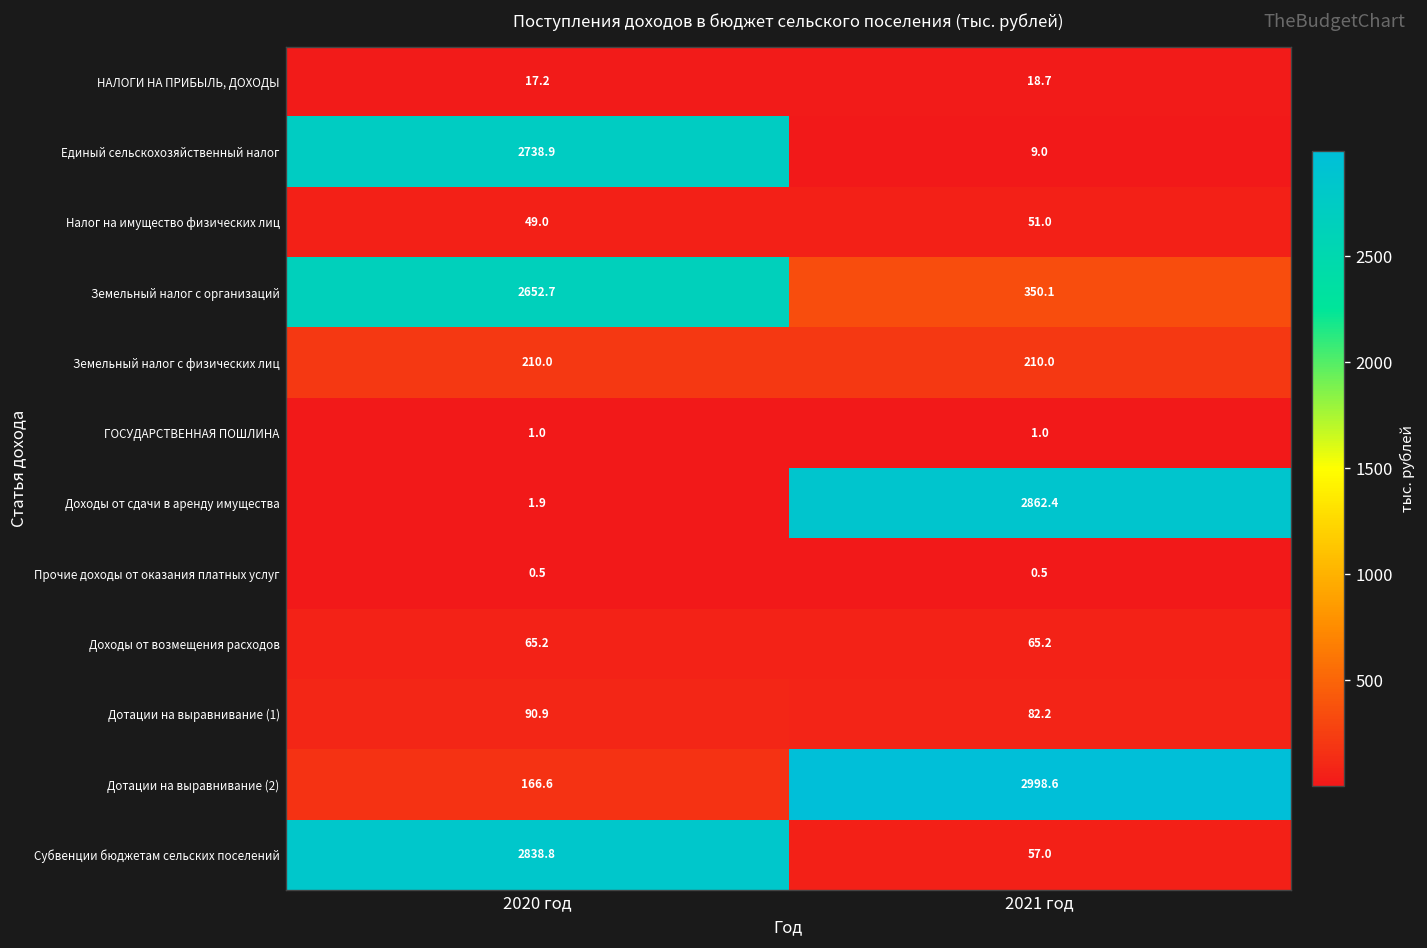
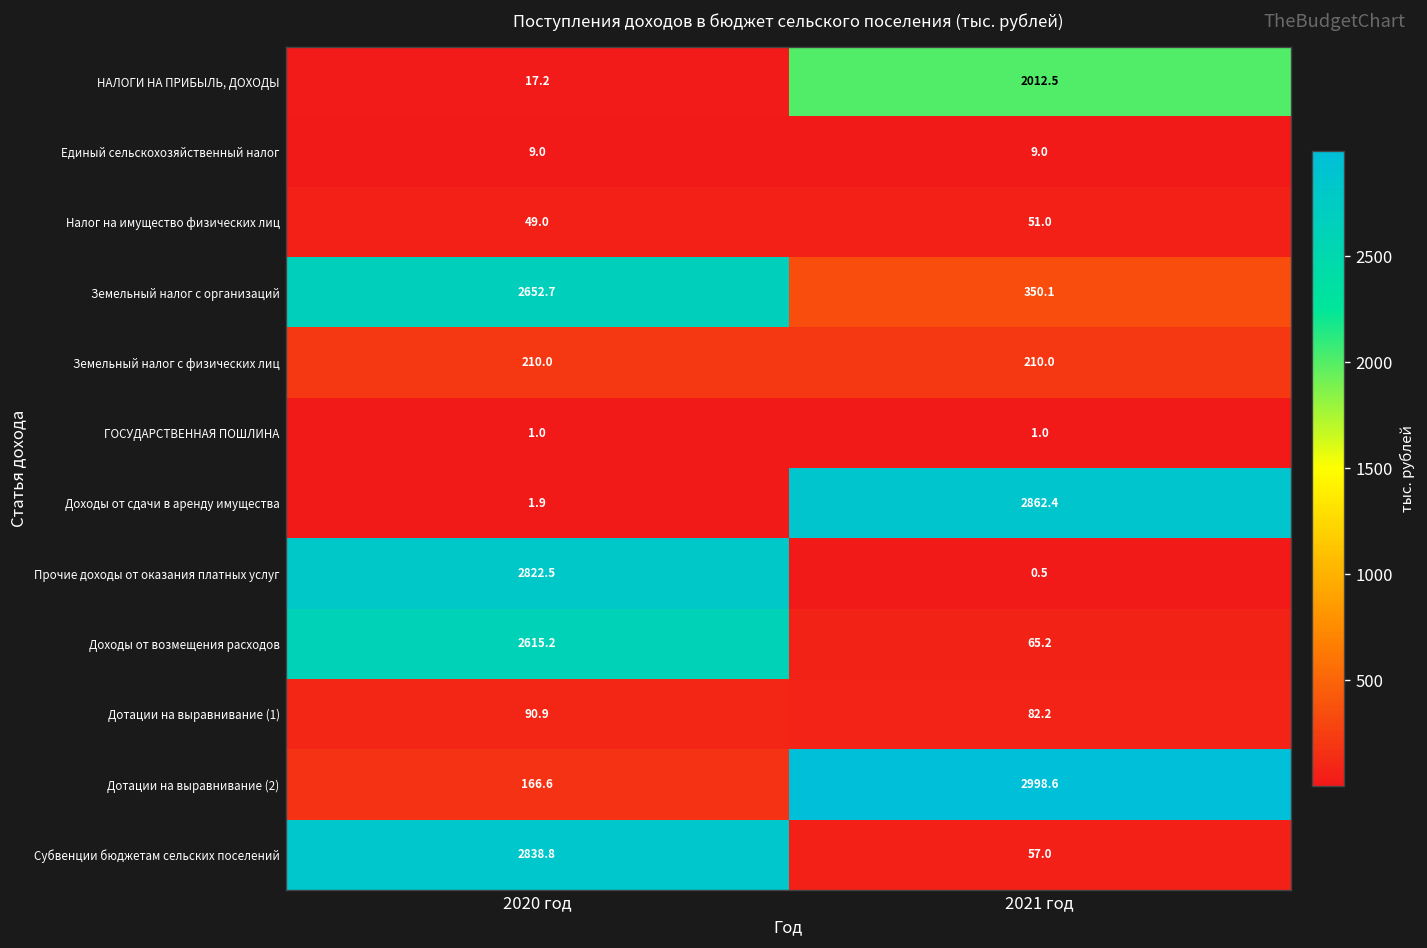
  {
    "НАЛОГИ НА ПРИБЫЛЬ, ДОХОДЫ": {
      "2020 год": 17.2,
-     "2021 год": 18.7
+     "2021 год": 2012.5
    },
    "Единый сельскохозяйственный налог": {
-     "2020 год": 2738.9,
+     "2020 год": 9.0,
      "2021 год": 9.0
    },
    "Налог на имущество физических лиц": {
      "2020 год": 49.0,
      "2021 год": 51.0
    },
    "Земельный налог с организаций": {
      "2020 год": 2652.7,
      "2021 год": 350.1
    },
    "Земельный налог с физических лиц": {
      "2020 год": 210.0,
      "2021 год": 210.0
    },
    "ГОСУДАРСТВЕННАЯ ПОШЛИНА": {
      "2020 год": 1.0,
      "2021 год": 1.0
    },
    "Доходы от сдачи в аренду имущества": {
      "2020 год": 1.9,
      "2021 год": 2862.4
    },
    "Прочие доходы от оказания платных услуг": {
-     "2020 год": 0.5,
+     "2020 год": 2822.5,
      "2021 год": 0.5
    },
    "Доходы от возмещения расходов": {
-     "2020 год": 65.2,
+     "2020 год": 2615.2,
      "2021 год": 65.2
    },
    "Дотации на выравнивание (1)": {
      "2020 год": 90.9,
      "2021 год": 82.2
    },
    "Дотации на выравнивание (2)": {
      "2020 год": 166.6,
      "2021 год": 2998.6
    },
    "Субвенции бюджетам сельских поселений": {
      "2020 год": 2838.8,
      "2021 год": 57.0
    }
  }
